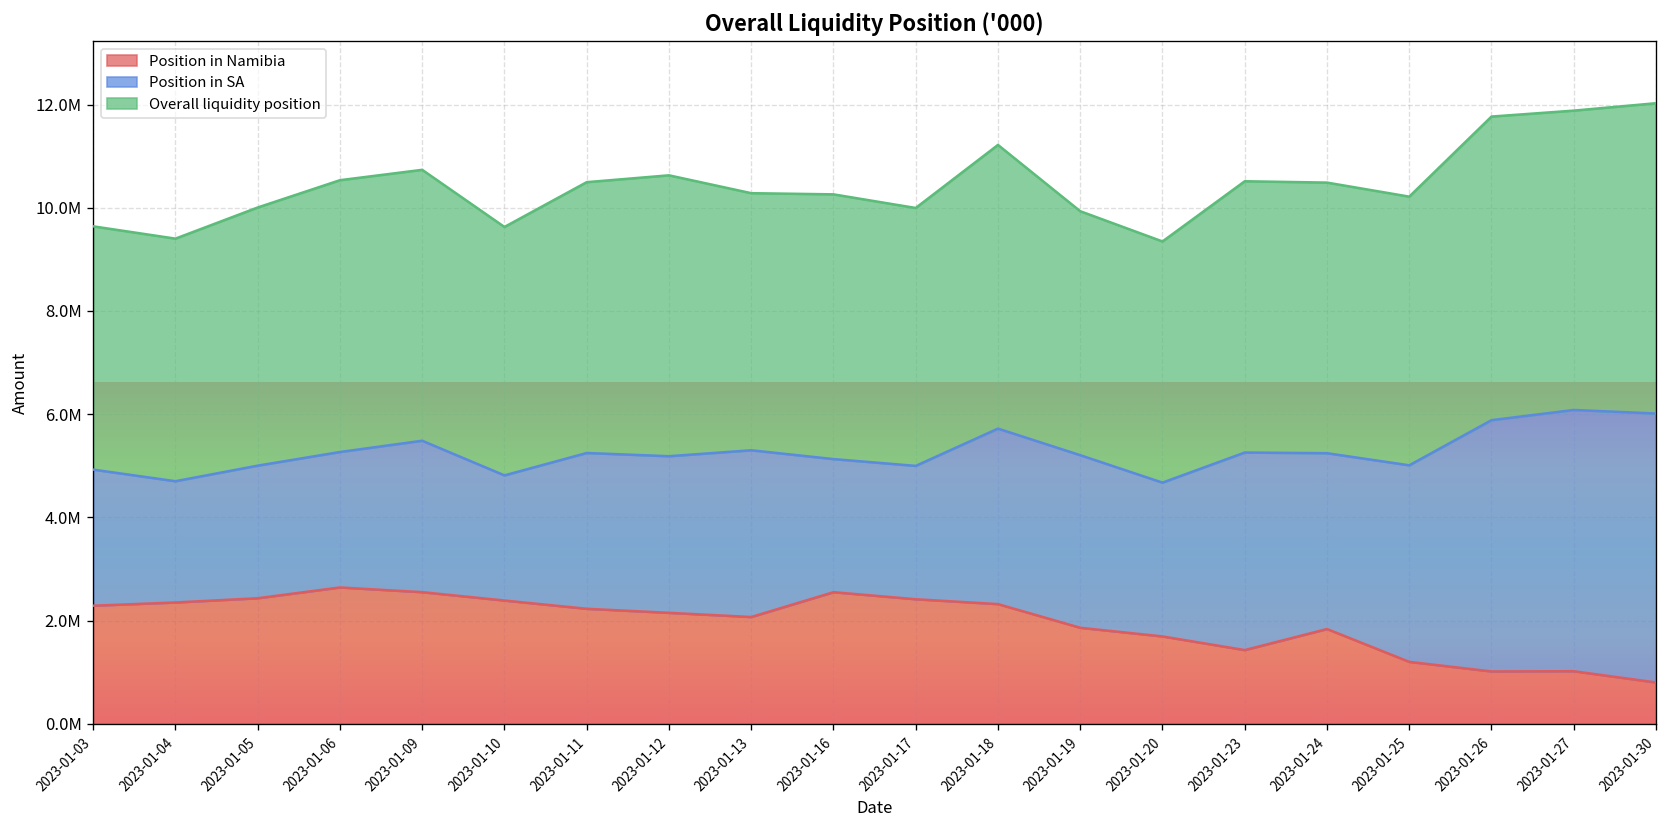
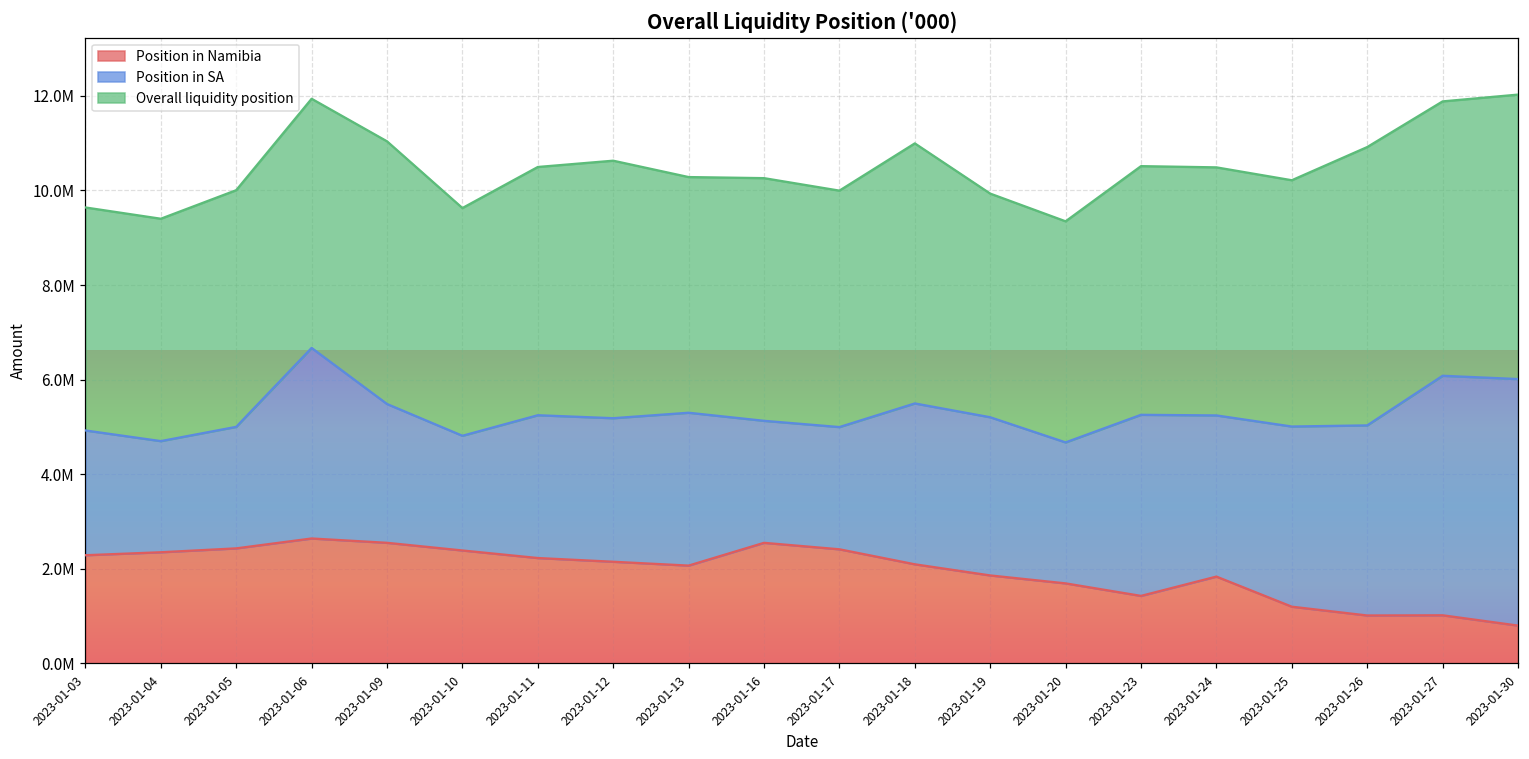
  {
    "Position in Namibia": {
      "2023-01-03": 2300000,
      "2023-01-04": 2400000,
      "2023-01-05": 2400000,
      "2023-01-06": 2600000,
      "2023-01-09": 2600000,
      "2023-01-10": 2400000,
      "2023-01-11": 2200000,
      "2023-01-12": 2200000,
      "2023-01-13": 2100000,
      "2023-01-16": 2600000,
      "2023-01-17": 2400000,
-     "2023-01-18": 2300000,
+     "2023-01-18": 2100000,
      "2023-01-19": 1900000,
      "2023-01-20": 1700000,
      "2023-01-23": 1400000,
      "2023-01-24": 1800000,
      "2023-01-25": 1200000,
      "2023-01-26": 1000000,
      "2023-01-27": 1000000,
      "2023-01-30": 800000
    },
    "Position in SA": {
      "2023-01-03": 2600000,
      "2023-01-04": 2300000,
      "2023-01-05": 2600000,
-     "2023-01-06": 2600000,
+     "2023-01-06": 4000000,
      "2023-01-09": 2900000,
      "2023-01-10": 2400000,
      "2023-01-11": 3000000,
      "2023-01-12": 3000000,
      "2023-01-13": 3200000,
      "2023-01-16": 2600000,
      "2023-01-17": 2600000,
      "2023-01-18": 3400000,
      "2023-01-19": 3300000,
      "2023-01-20": 3000000,
      "2023-01-23": 3800000,
      "2023-01-24": 3400000,
      "2023-01-25": 3800000,
-     "2023-01-26": 4900000,
+     "2023-01-26": 4000000,
      "2023-01-27": 5100000,
      "2023-01-30": 5200000
    },
    "Overall liquidity position": {
      "2023-01-03": 4700000,
      "2023-01-04": 4700000,
      "2023-01-05": 5000000,
      "2023-01-06": 5300000,
-     "2023-01-09": 5200000,
+     "2023-01-09": 5600000,
      "2023-01-10": 4800000,
      "2023-01-11": 5200000,
      "2023-01-12": 5400000,
      "2023-01-13": 5000000,
      "2023-01-16": 5100000,
      "2023-01-17": 5000000,
      "2023-01-18": 5500000,
      "2023-01-19": 4700000,
      "2023-01-20": 4700000,
      "2023-01-23": 5300000,
      "2023-01-24": 5200000,
      "2023-01-25": 5200000,
      "2023-01-26": 5900000,
      "2023-01-27": 5800000,
      "2023-01-30": 6000000
    }
  }
